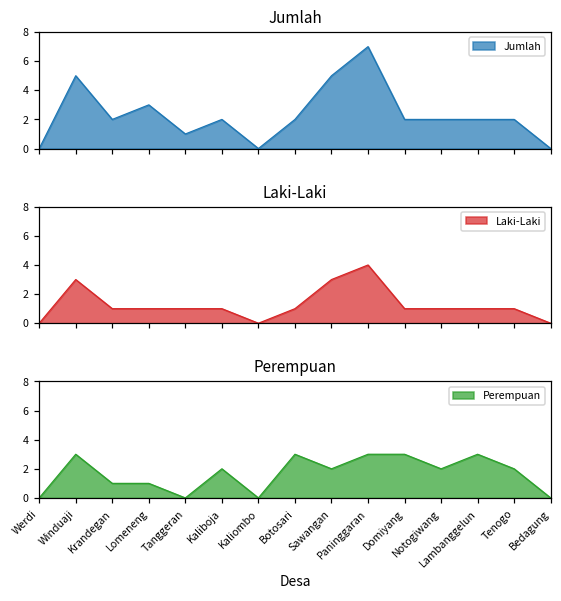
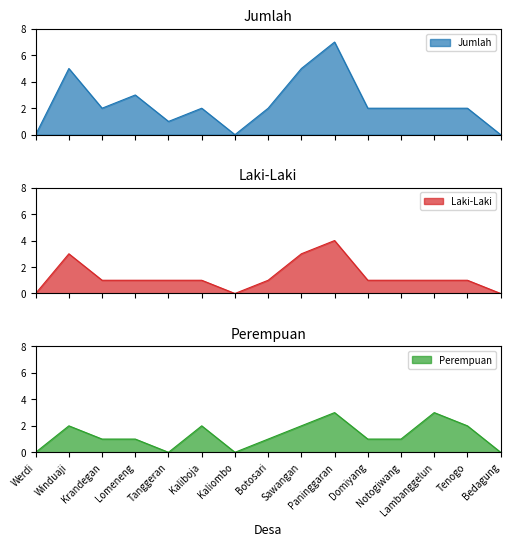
  {
    "Perempuan": {
      "Werdi": 0,
-     "Winduaji": 3,
+     "Winduaji": 2,
      "Krandegan": 1,
      "Lomeneng": 1,
      "Tanggeran": 0,
      "Kaliboja": 2,
      "Kaliombo": 0,
-     "Botosari": 3,
+     "Botosari": 1,
      "Sawangan": 2,
      "Paninggaran": 3,
-     "Domiyang": 3,
-     "Notogiwang": 2,
+     "Domiyang": 1,
+     "Notogiwang": 1,
      "Lambanggelun": 3,
      "Tenogo": 2,
      "Bedagung": 0
    }
  }
